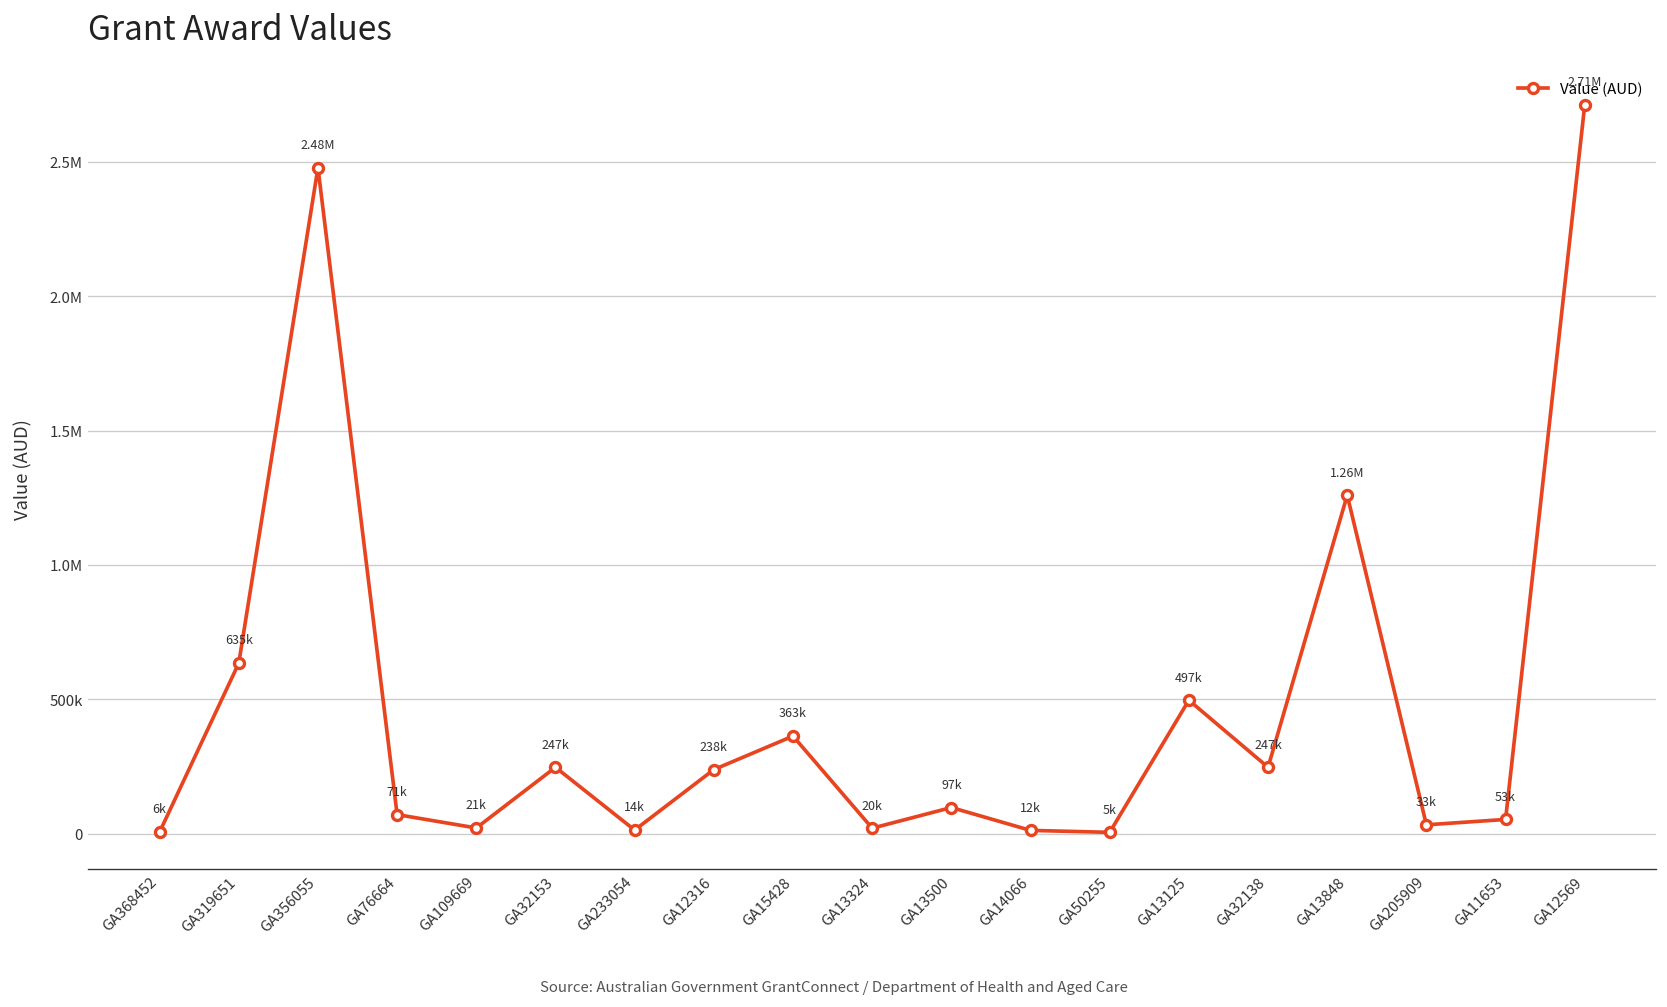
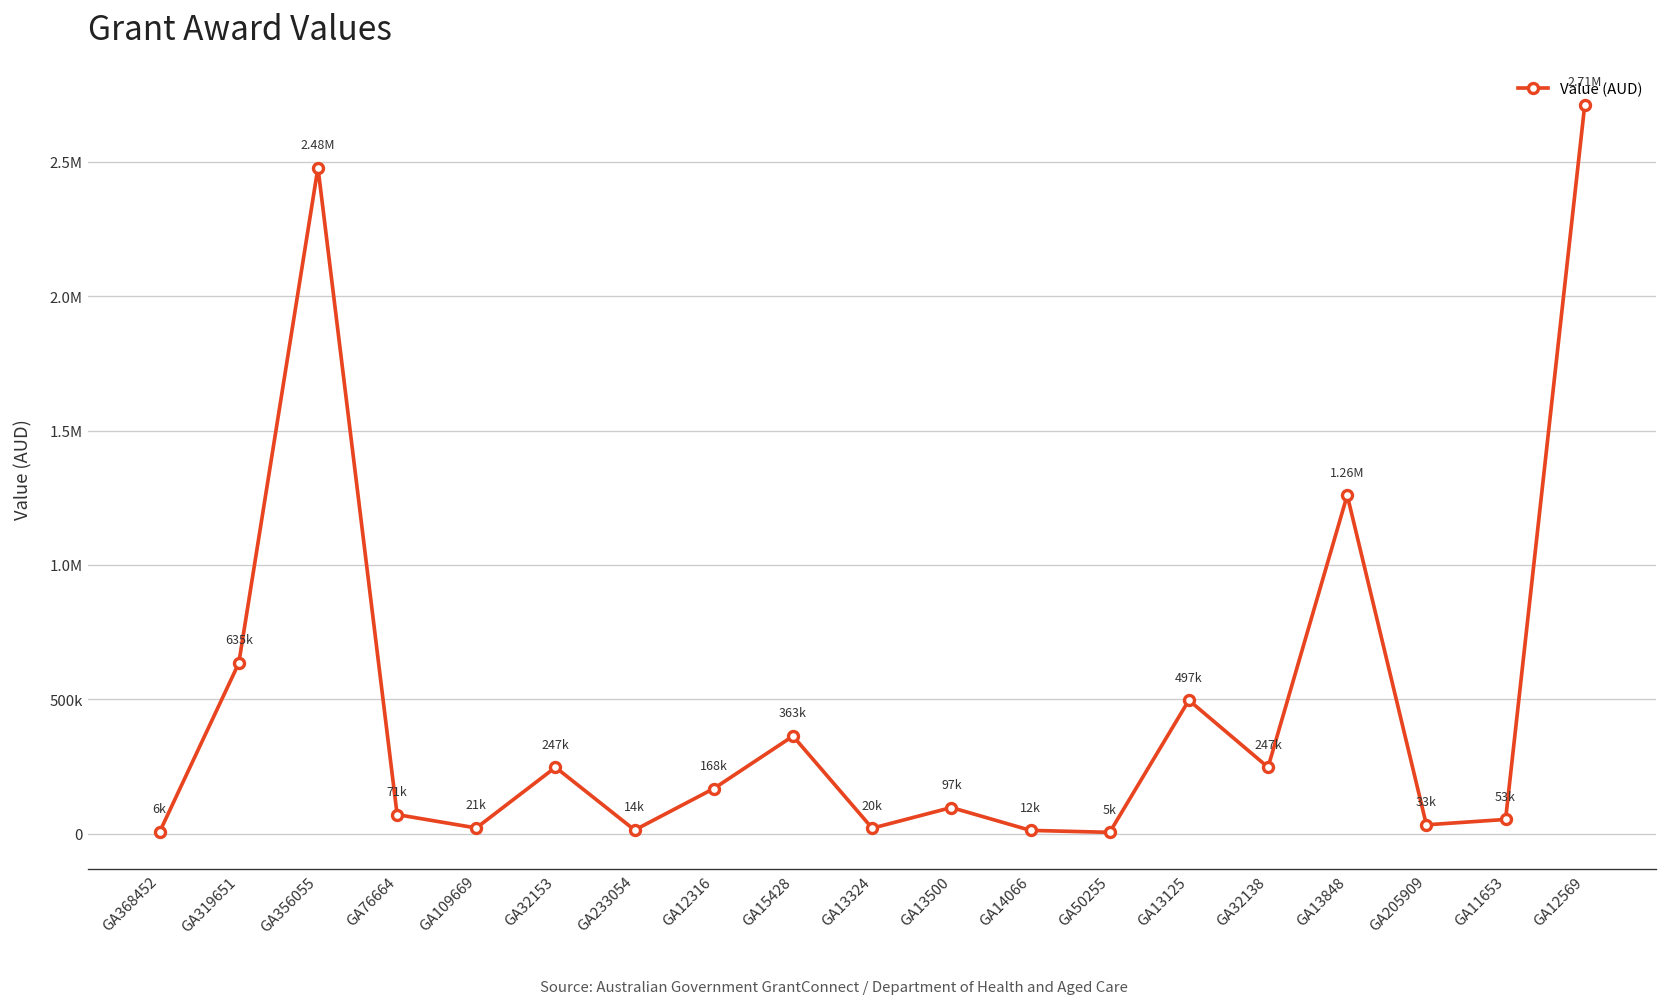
  {
    "GA368452": "6k",
    "GA319651": "635k",
    "GA356055": "2.48M",
    "GA76664": "71k",
    "GA109669": "21k",
    "GA32153": "247k",
    "GA233054": "14k",
-   "GA12316": "238k",
+   "GA12316": "168k",
    "GA15428": "363k",
    "GA13324": "20k",
    "GA13500": "97k",
    "GA14066": "12k",
    "GA50255": "5k",
    "GA13125": "497k",
    "GA32138": "247k",
    "GA13848": "1.26M",
    "GA205909": "33k",
    "GA11653": "53k",
    "GA12569": "2.71M"
  }
